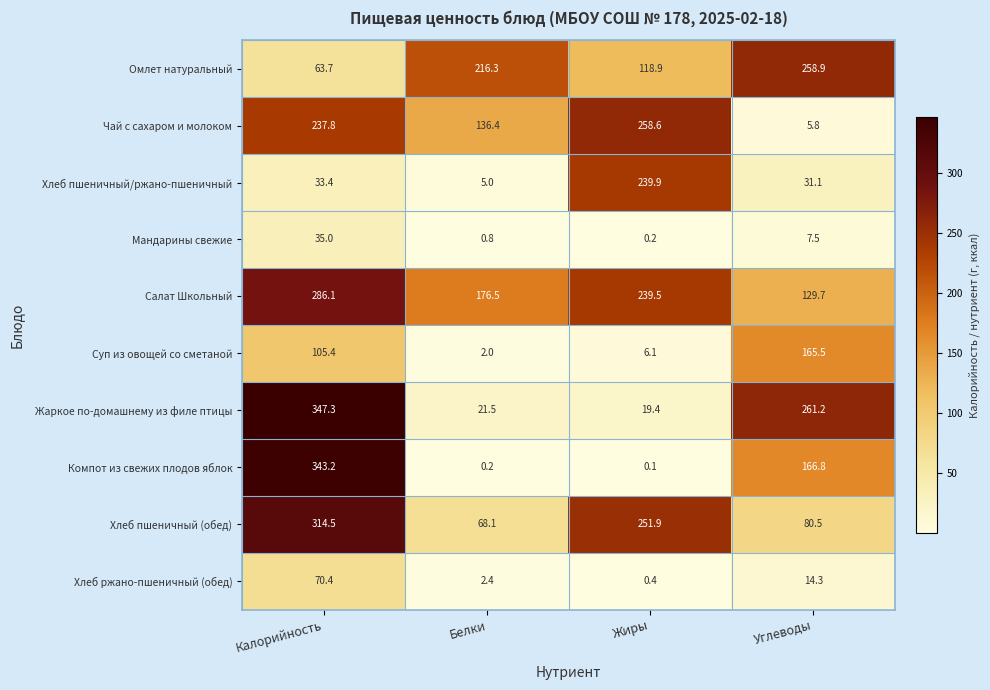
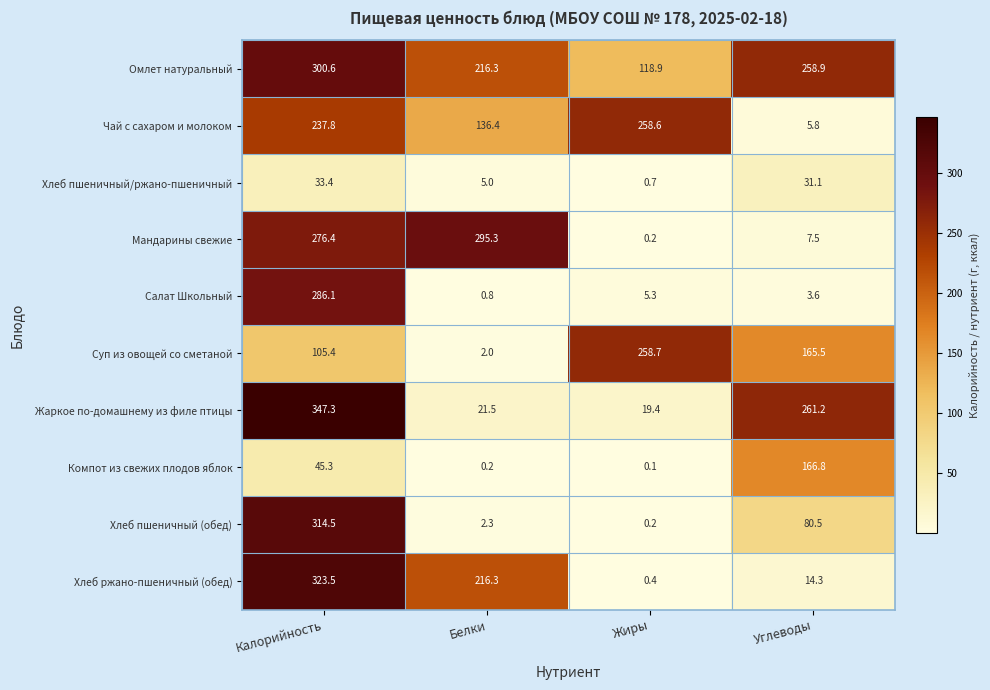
  {
    "Омлет натуральный": {
-     "Калорийность": 63.7,
+     "Калорийность": 300.6,
      "Белки": 216.3,
      "Жиры": 118.9,
      "Углеводы": 258.9
    },
    "Чай с сахаром и молоком": {
      "Калорийность": 237.8,
      "Белки": 136.4,
      "Жиры": 258.6,
      "Углеводы": 5.8
    },
    "Хлеб пшеничный/ржано-пшеничный": {
      "Калорийность": 33.4,
      "Белки": 5.0,
-     "Жиры": 239.9,
+     "Жиры": 0.7,
      "Углеводы": 31.1
    },
    "Мандарины свежие": {
-     "Калорийность": 35.0,
-     "Белки": 0.8,
+     "Калорийность": 276.4,
+     "Белки": 295.3,
      "Жиры": 0.2,
      "Углеводы": 7.5
    },
    "Салат Школьный": {
      "Калорийность": 286.1,
-     "Белки": 176.5,
-     "Жиры": 239.5,
-     "Углеводы": 129.7
+     "Белки": 0.8,
+     "Жиры": 5.3,
+     "Углеводы": 3.6
    },
    "Суп из овощей со сметаной": {
      "Калорийность": 105.4,
      "Белки": 2.0,
-     "Жиры": 6.1,
+     "Жиры": 258.7,
      "Углеводы": 165.5
    },
    "Жаркое по-домашнему из филе птицы": {
      "Калорийность": 347.3,
      "Белки": 21.5,
      "Жиры": 19.4,
      "Углеводы": 261.2
    },
    "Компот из свежих плодов яблок": {
-     "Калорийность": 343.2,
+     "Калорийность": 45.3,
      "Белки": 0.2,
      "Жиры": 0.1,
      "Углеводы": 166.8
    },
    "Хлеб пшеничный (обед)": {
      "Калорийность": 314.5,
-     "Белки": 68.1,
-     "Жиры": 251.9,
+     "Белки": 2.3,
+     "Жиры": 0.2,
      "Углеводы": 80.5
    },
    "Хлеб ржано-пшеничный (обед)": {
-     "Калорийность": 70.4,
-     "Белки": 2.4,
+     "Калорийность": 323.5,
+     "Белки": 216.3,
      "Жиры": 0.4,
      "Углеводы": 14.3
    }
  }
